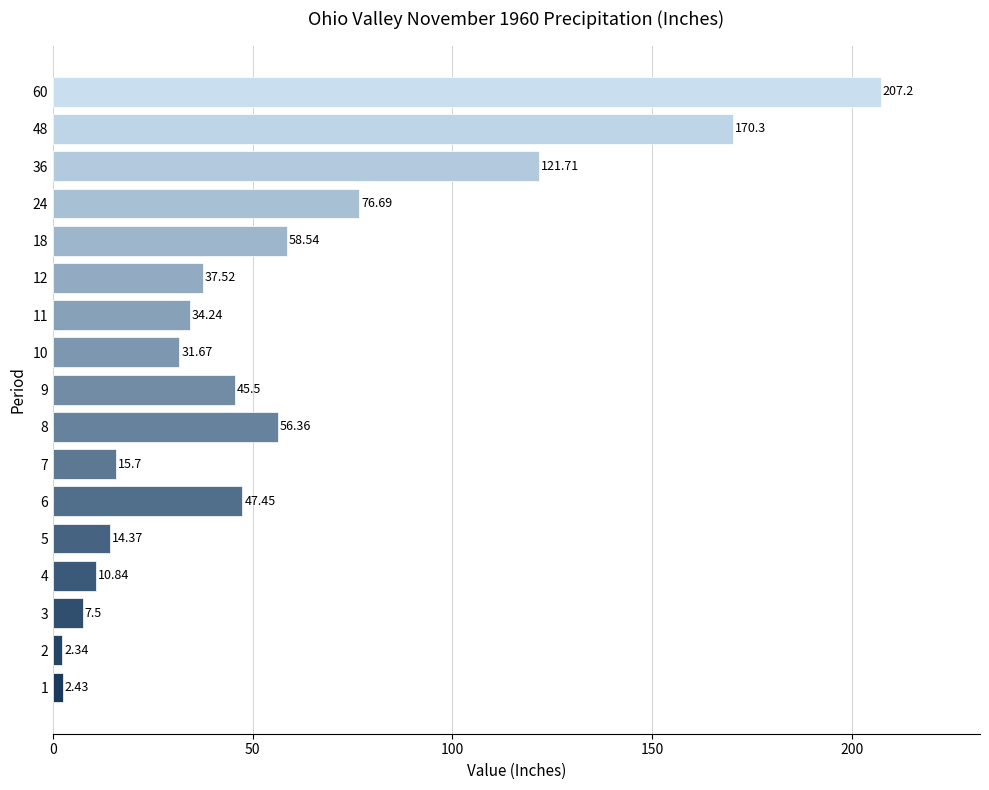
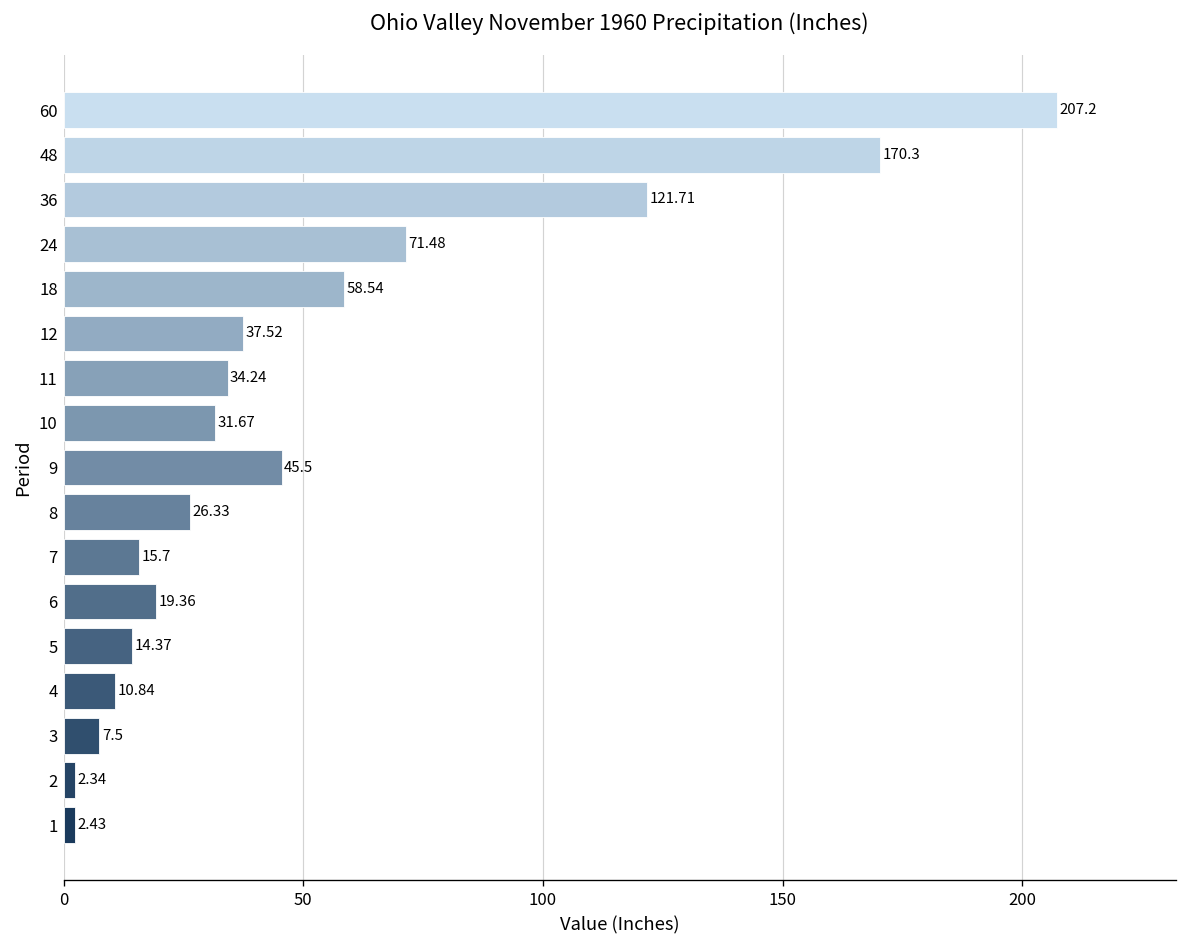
  {
    "60": 207.2,
    "48": 170.3,
    "36": 121.71,
-   "24": 76.69,
+   "24": 71.48,
    "18": 58.54,
    "12": 37.52,
    "11": 34.24,
    "10": 31.67,
    "9": 45.5,
-   "8": 56.36,
+   "8": 26.33,
    "7": 15.7,
-   "6": 47.45,
+   "6": 19.36,
    "5": 14.37,
    "4": 10.84,
    "3": 7.5,
    "2": 2.34,
    "1": 2.43
  }
